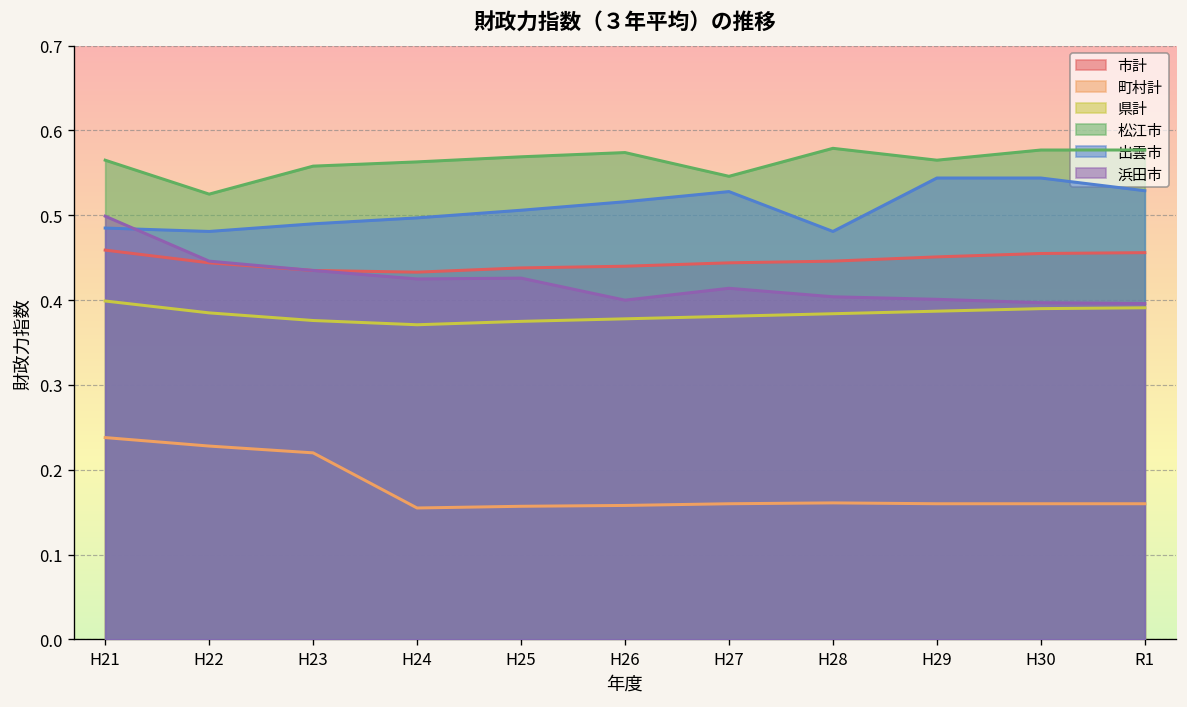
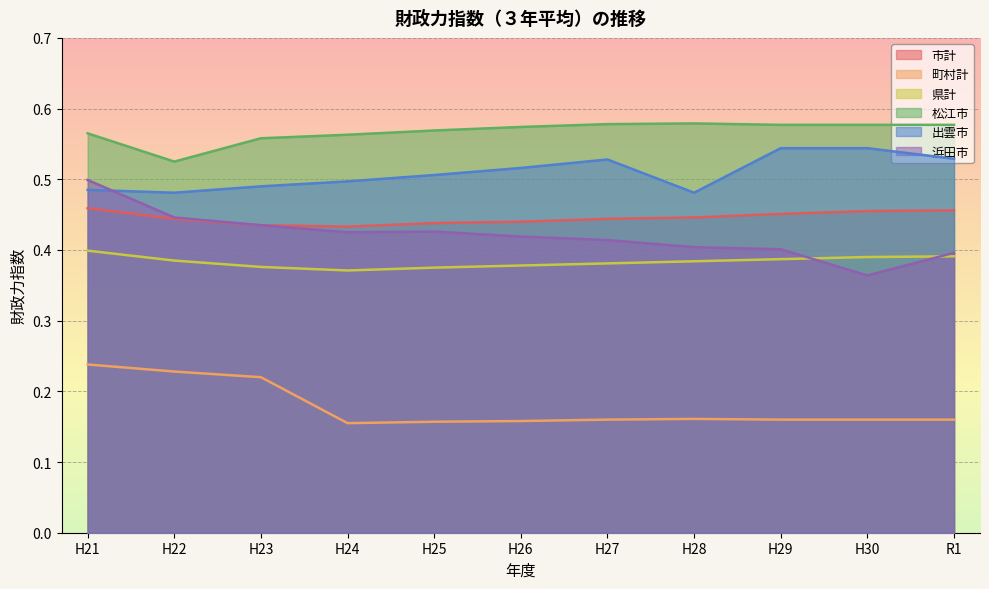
  {
    "松江市": {
      "H21": 0.57,
      "H22": 0.53,
      "H23": 0.56,
      "H24": 0.56,
      "H25": 0.57,
      "H26": 0.57,
-     "H27": 0.55,
+     "H27": 0.58,
      "H28": 0.58,
-     "H29": 0.57,
+     "H29": 0.58,
      "H30": 0.58
    },
    "出雲市": {
      "H21": 0.49,
      "H22": 0.48,
      "H23": 0.49,
      "H24": 0.50,
      "H25": 0.51,
      "H26": 0.52,
      "H27": 0.53,
      "H28": 0.48,
      "H29": 0.54,
      "H30": 0.54
    },
    "浜田市": {
      "H21": 0.50,
      "H24": 0.43,
      "H25": 0.43,
-     "H26": 0.40,
+     "H26": 0.42,
      "H27": 0.41,
      "H28": 0.40,
      "H29": 0.40,
-     "H30": 0.40,
+     "H30": 0.36,
      "R1": 0.40
    }
  }
